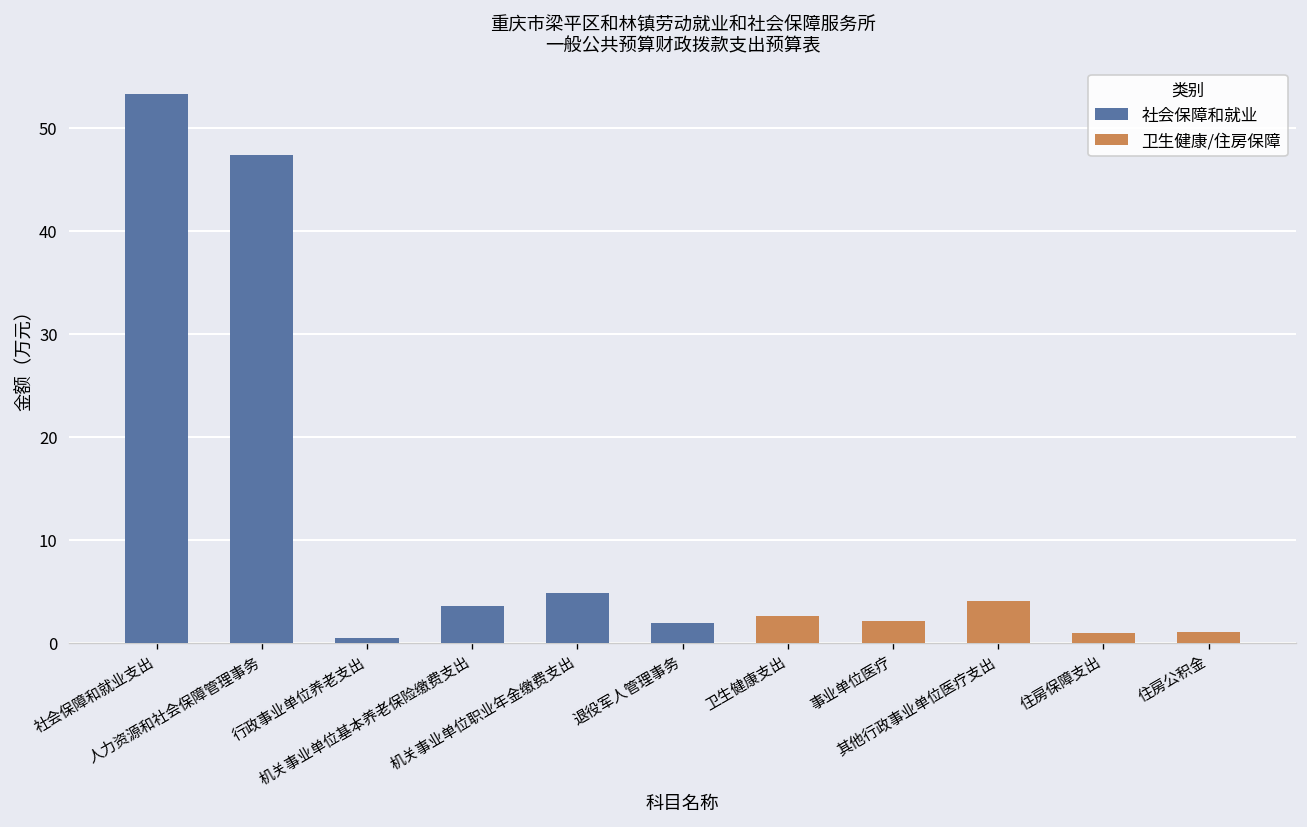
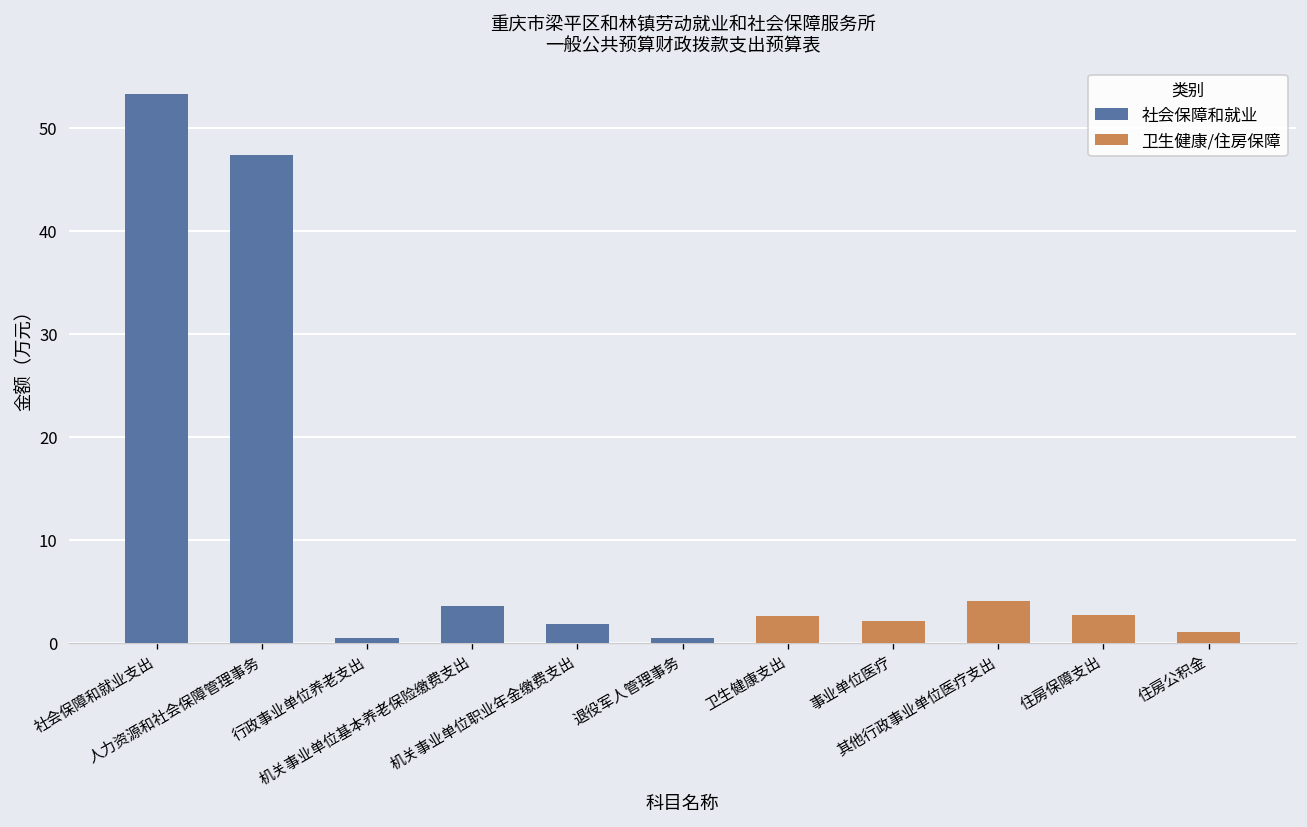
  {
    "社会保障和就业": {
      "社会保障和就业支出": 53,
      "人力资源和社会保障管理事务": 47,
      "行政事业单位养老支出": 1,
      "机关事业单位基本养老保险缴费支出": 4,
-     "机关事业单位职业年金缴费支出": 5,
-     "退役军人管理事务": 2
+     "机关事业单位职业年金缴费支出": 2,
+     "退役军人管理事务": 0
    },
    "卫生健康/住房保障": {
      "卫生健康支出": 3,
      "事业单位医疗": 2,
      "其他行政事业单位医疗支出": 4,
-     "住房保障支出": 1,
+     "住房保障支出": 3,
      "住房公积金": 1
    }
  }
